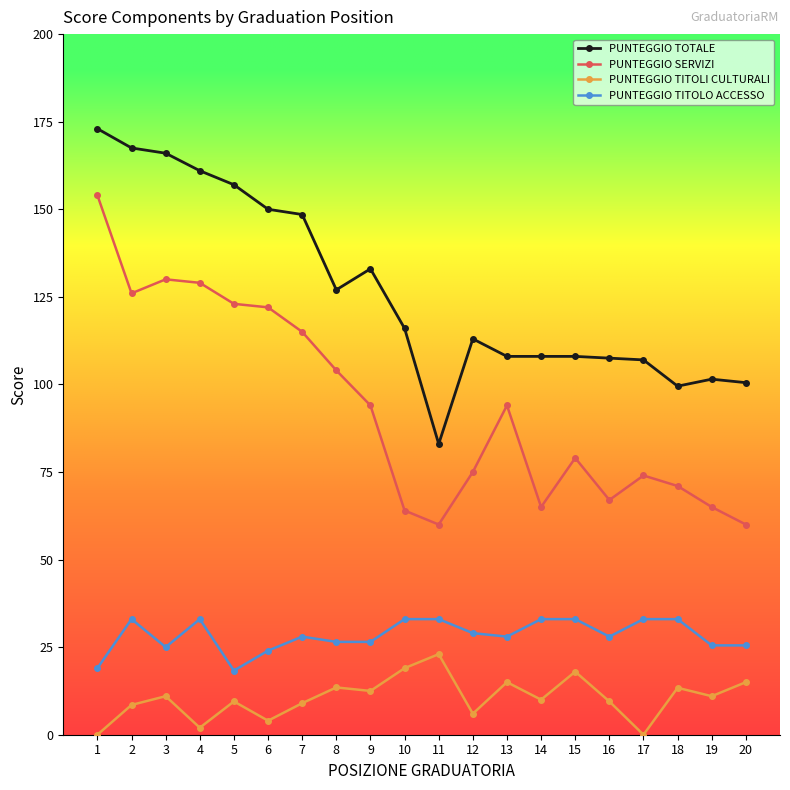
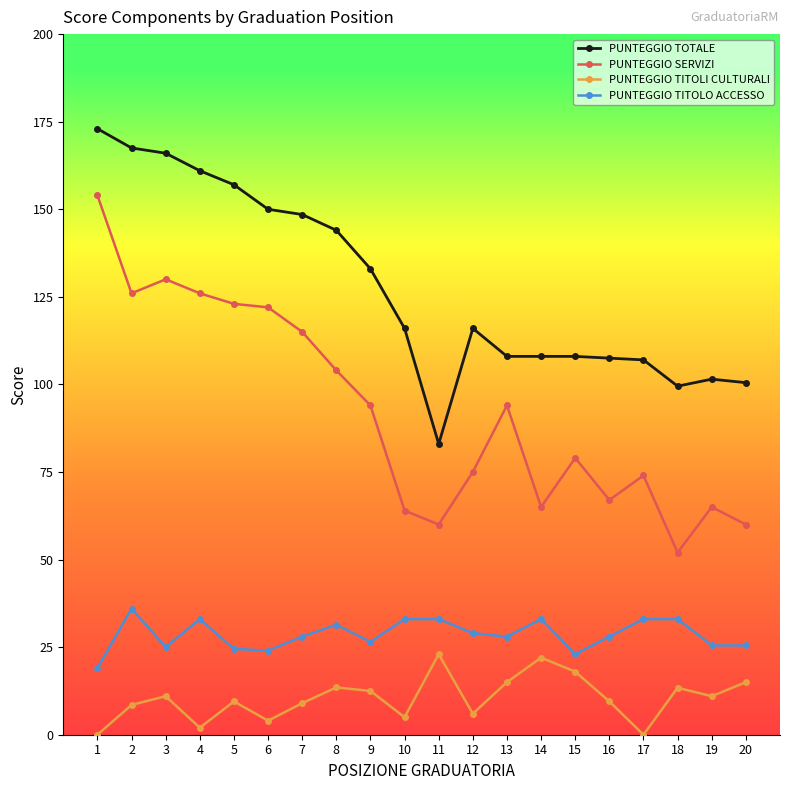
  {
    "PUNTEGGIO TOTALE": {
      "1": 173,
      "2": 168,
      "3": 166,
      "4": 161,
      "5": 157,
      "6": 150,
      "7": 149,
-     "8": 127,
+     "8": 144,
      "9": 133,
      "10": 116,
      "11": 83,
-     "12": 113,
+     "12": 116,
      "13": 108,
      "14": 108,
      "15": 108,
      "16": 108,
      "17": 107,
      "18": 100,
      "19": 102,
      "20": 101
    },
    "PUNTEGGIO SERVIZI": {
      "1": 154,
      "2": 126,
      "3": 130,
-     "4": 129,
+     "4": 126,
      "5": 123,
      "6": 122,
      "7": 115,
      "8": 104,
      "9": 94,
      "10": 64,
      "11": 60,
      "12": 75,
      "13": 94,
      "14": 65,
      "15": 79,
      "16": 67,
      "17": 74,
-     "18": 71,
+     "18": 52,
      "19": 65,
      "20": 60
    },
    "PUNTEGGIO TITOLI CULTURALI": {
      "1": 0,
      "2": 9,
      "3": 11,
      "4": 2,
      "5": 10,
      "6": 4,
      "7": 9,
      "8": 14,
      "9": 13,
-     "10": 19,
+     "10": 5,
      "11": 23,
      "12": 6,
      "13": 15,
-     "14": 10,
+     "14": 22,
      "15": 18,
      "16": 10,
      "17": 0,
      "18": 13,
      "19": 11,
      "20": 15
    },
    "PUNTEGGIO TITOLO ACCESSO": {
      "1": 19,
-     "2": 33,
+     "2": 36,
      "3": 25,
      "4": 33,
-     "5": 18,
+     "5": 25,
      "6": 24,
      "7": 28,
-     "8": 27,
+     "8": 31,
      "9": 27,
      "10": 33,
      "11": 33,
      "12": 29,
      "13": 28,
      "14": 33,
-     "15": 33,
+     "15": 23,
      "16": 28,
      "17": 33,
      "18": 33,
      "19": 26,
      "20": 26
    }
  }
